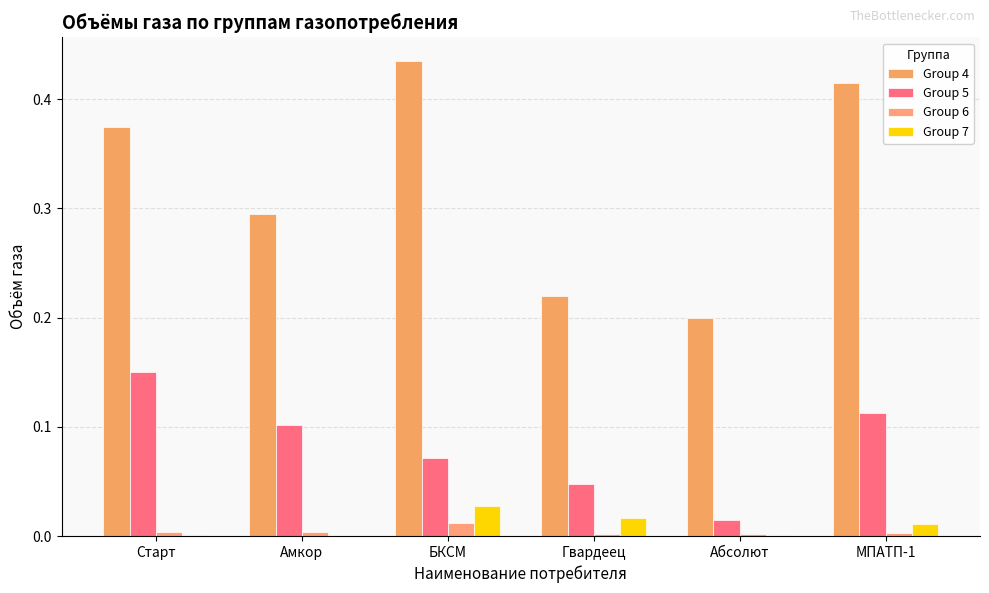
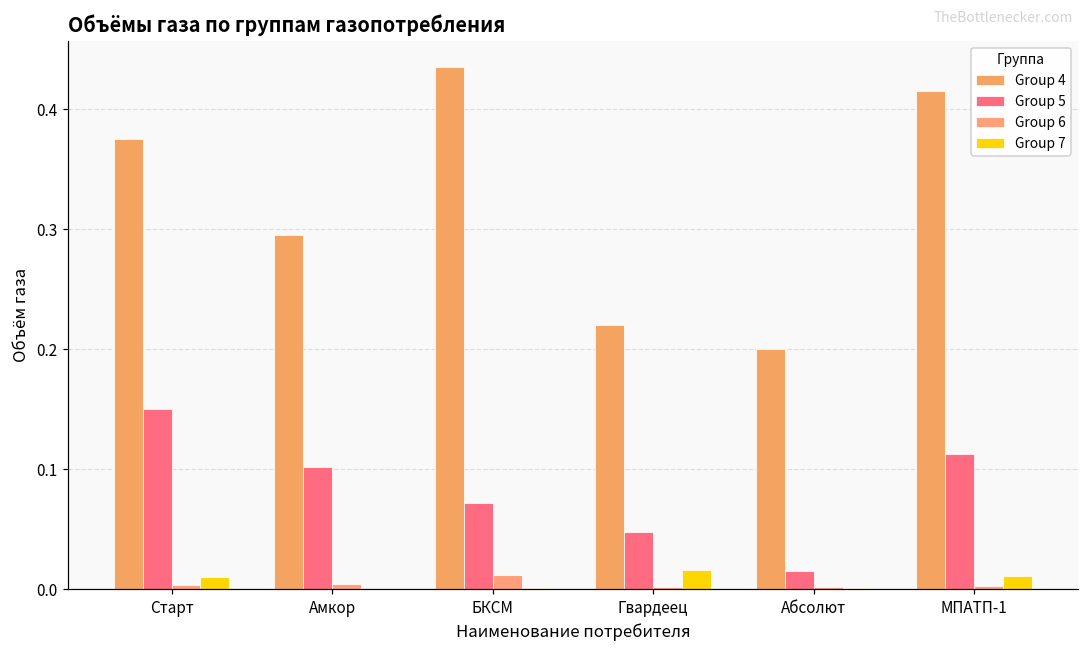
  {
    "Group 7": {
-     "Старт": 0.001,
-     "БКСМ": 0.027,
+     "Старт": 0.010,
+     "БКСМ": 0.001,
      "Гвардеец": 0.016,
      "МПАТП-1": 0.011
    }
  }
